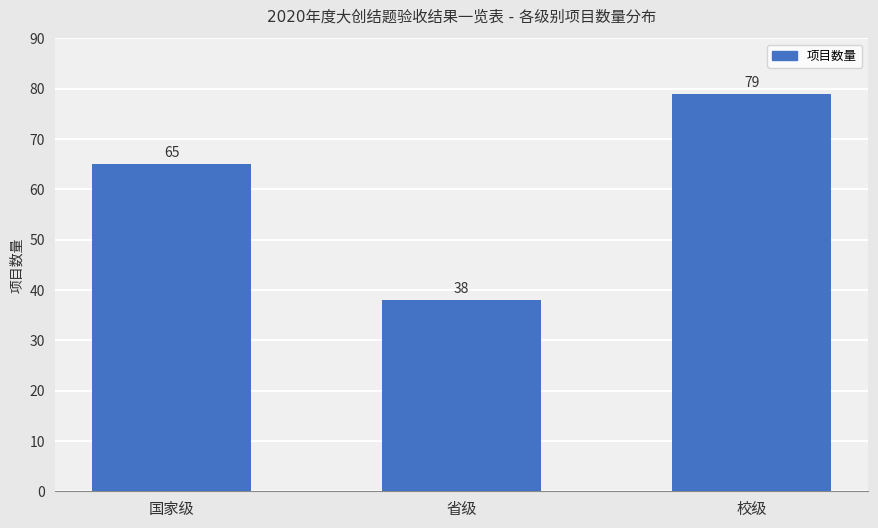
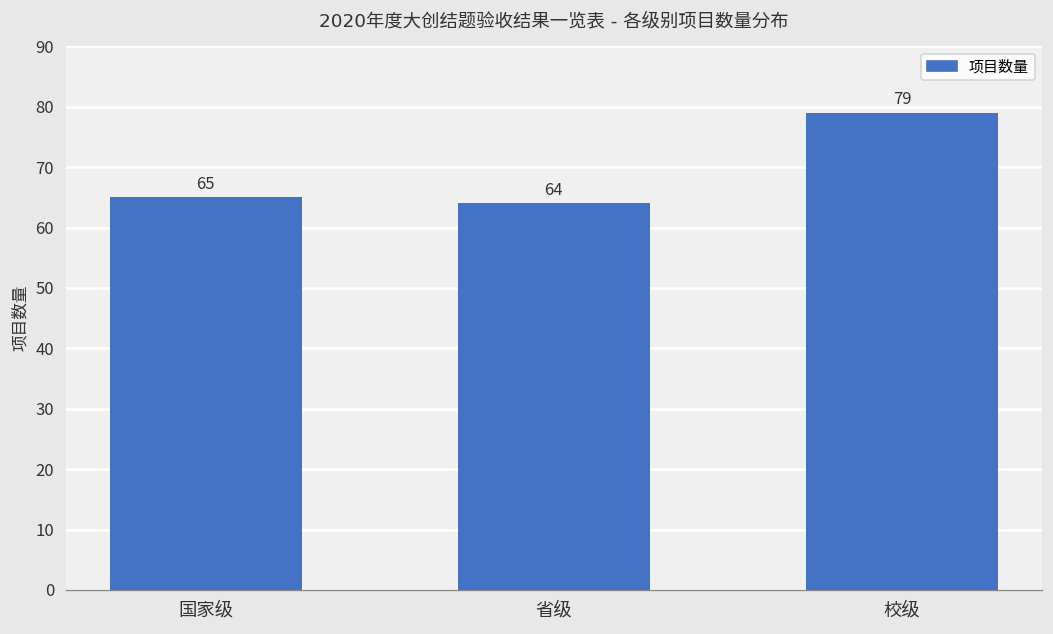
  {
    "国家级": 65,
-   "省级": 38,
+   "省级": 64,
    "校级": 79
  }
